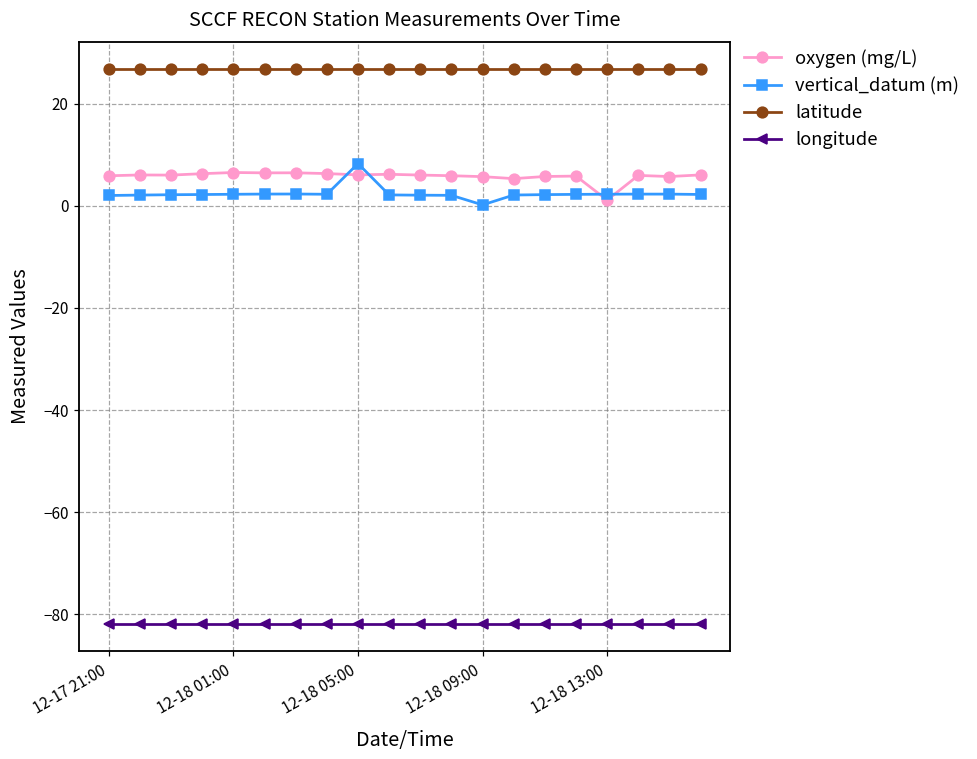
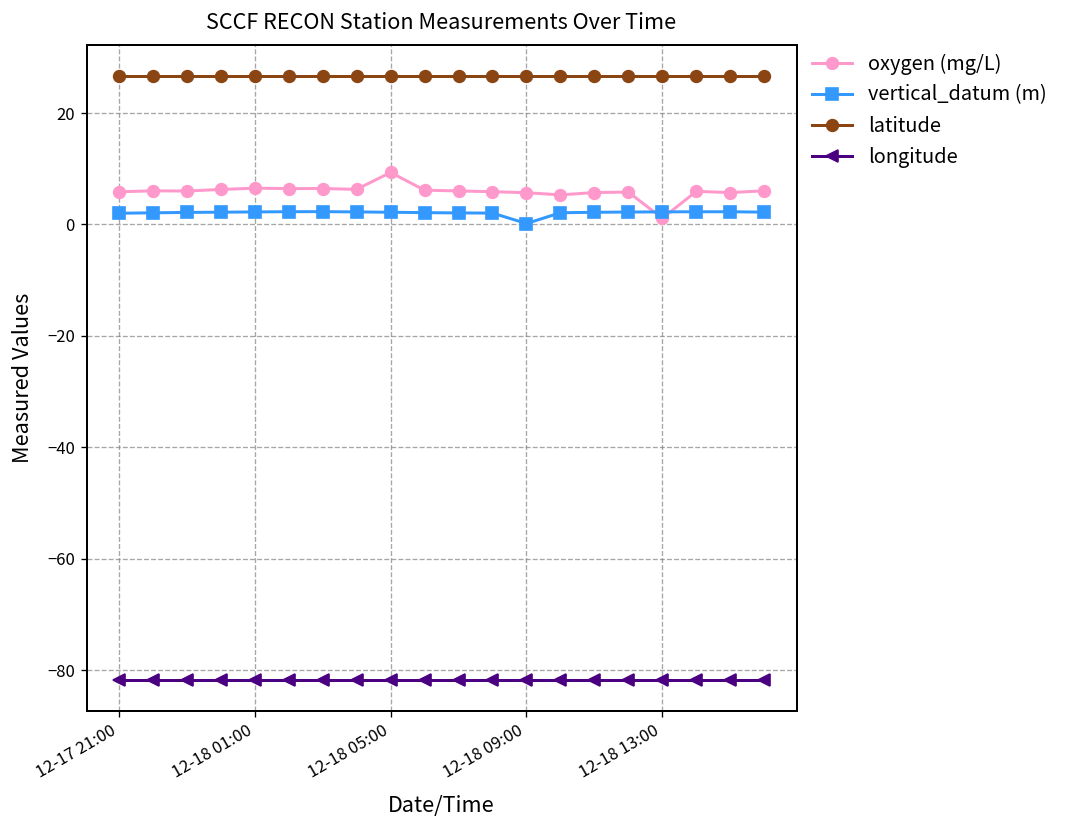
  {
    "oxygen (mg/L)": {
      "12-17 21:00": 6,
      "12-18 01:00": 7,
-     "12-18 05:00": 6,
+     "12-18 05:00": 9,
      "12-18 09:00": 6,
      "12-18 13:00": 1
    },
    "vertical_datum (m)": {
      "12-17 21:00": 2,
      "12-18 01:00": 2,
-     "12-18 05:00": 8,
+     "12-18 05:00": 2,
      "12-18 09:00": 0,
      "12-18 13:00": 2
    },
    "latitude": {
      "12-17 21:00": 27,
      "12-18 01:00": 27,
      "12-18 05:00": 27,
      "12-18 09:00": 27,
      "12-18 13:00": 27
    },
    "longitude": {
      "12-17 21:00": -82,
      "12-18 01:00": -82,
      "12-18 05:00": -82,
      "12-18 09:00": -82,
      "12-18 13:00": -82
    }
  }
